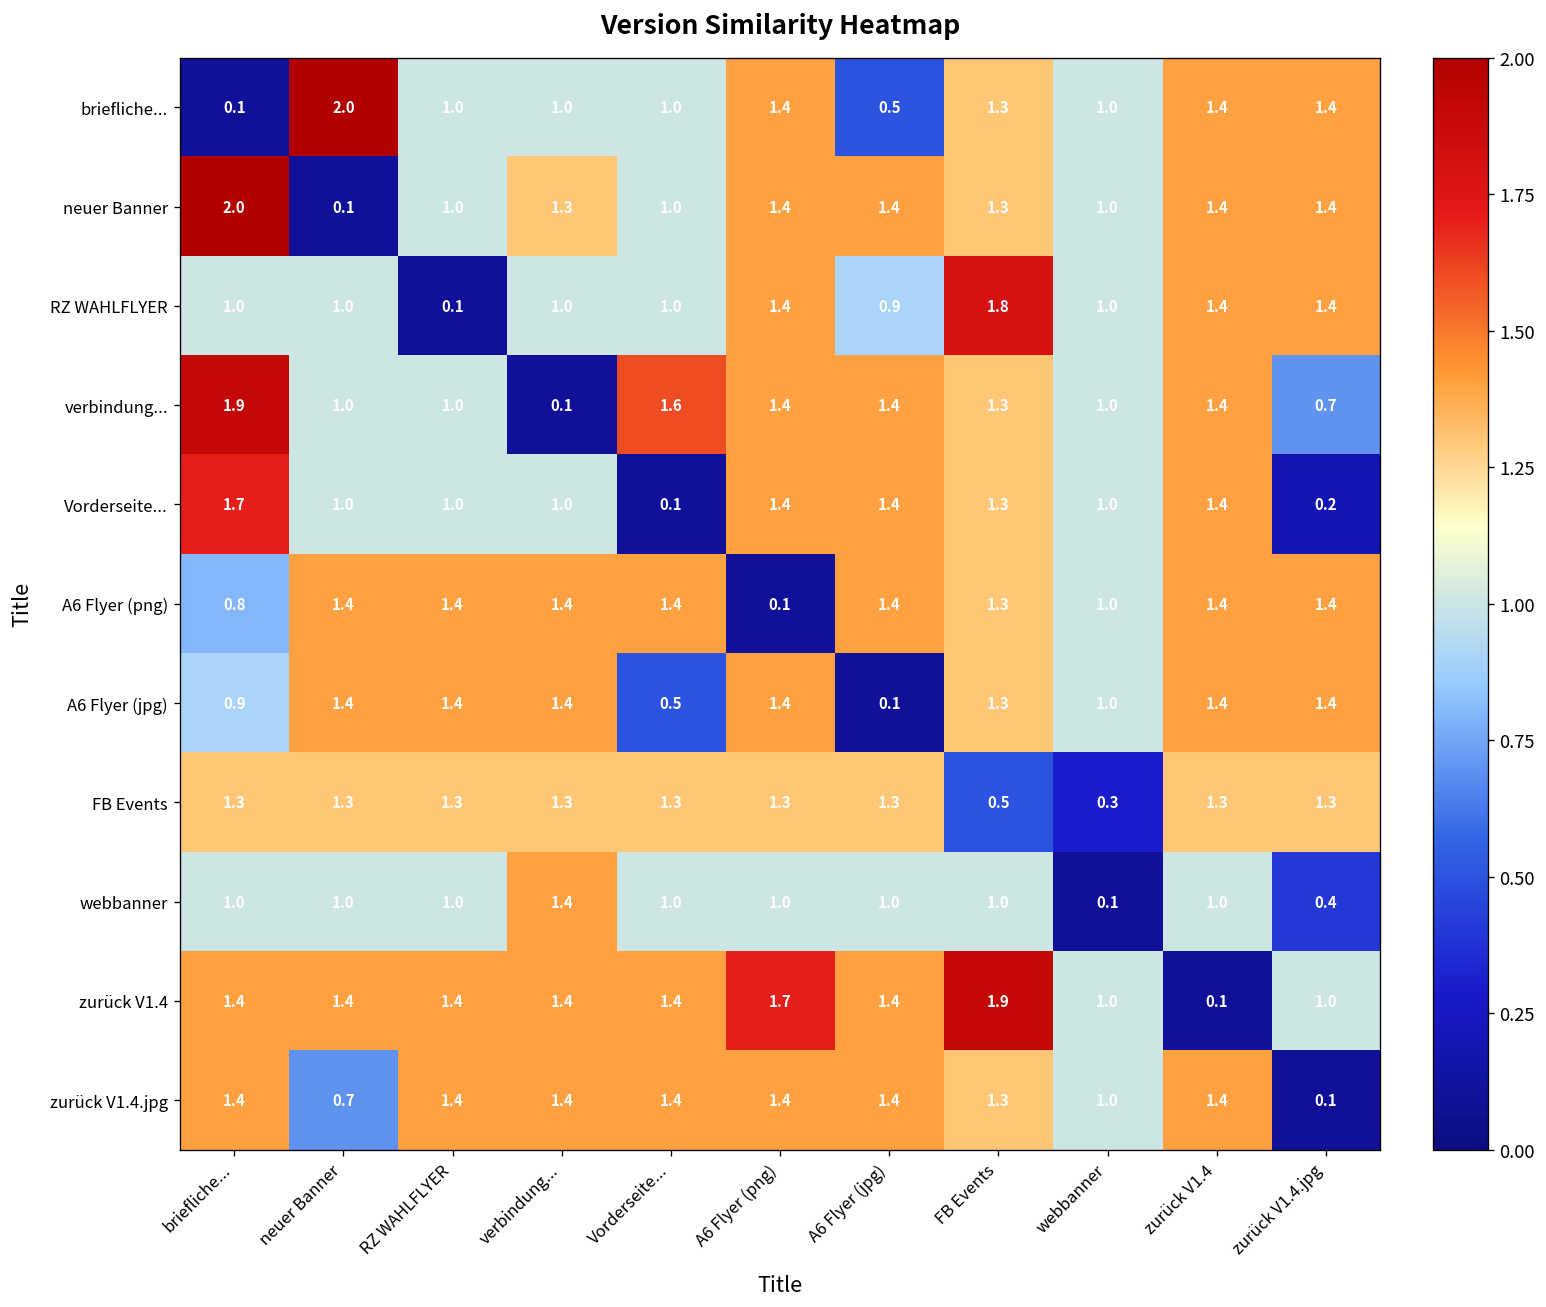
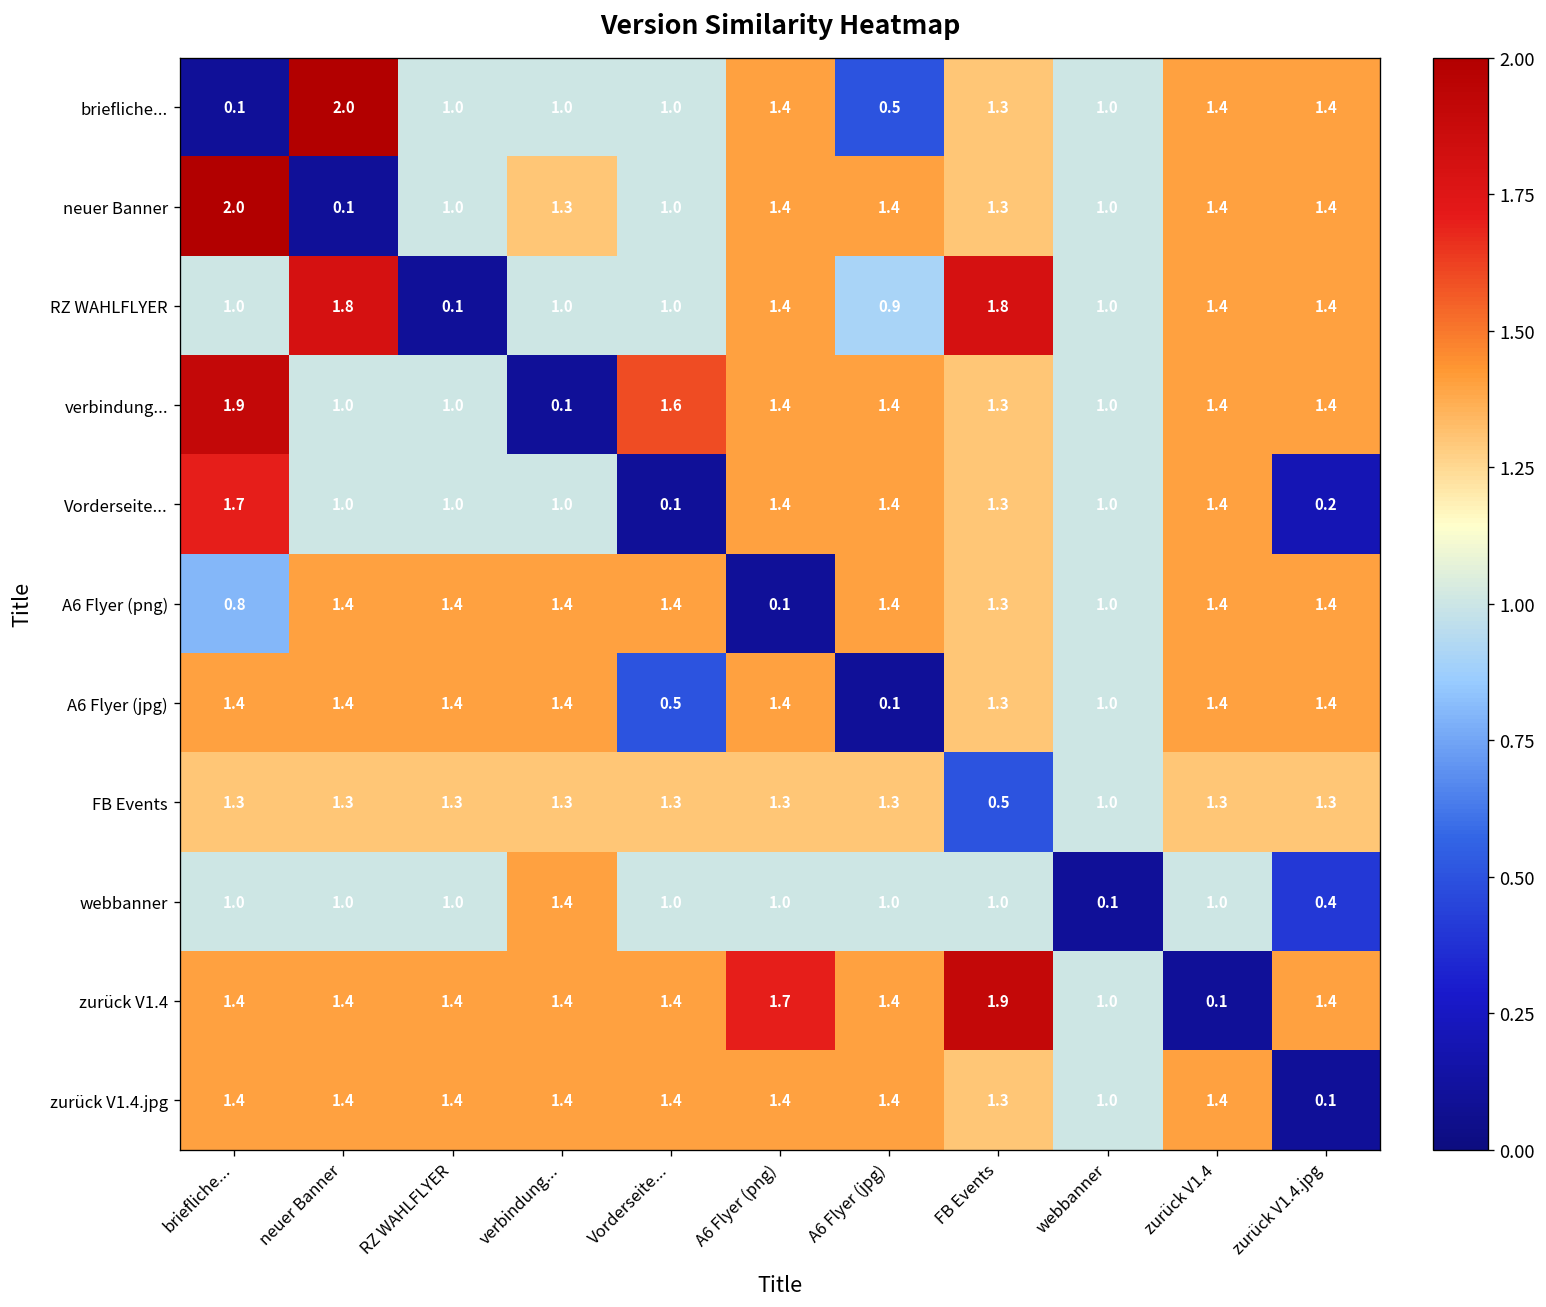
  {
    "briefliche...": {
      "briefliche...": 0.1,
      "neuer Banner": 2.0,
      "RZ WAHLFLYER": 1.0,
      "verbindung...": 1.0,
      "Vorderseite...": 1.0,
      "A6 Flyer (png)": 1.4,
      "A6 Flyer (jpg)": 0.5,
      "FB Events": 1.3,
      "webbanner": 1.0,
      "zurück V1.4": 1.4,
      "zurück V1.4.jpg": 1.4
    },
    "neuer Banner": {
      "briefliche...": 2.0,
      "neuer Banner": 0.1,
      "RZ WAHLFLYER": 1.0,
      "verbindung...": 1.3,
      "Vorderseite...": 1.0,
      "A6 Flyer (png)": 1.4,
      "A6 Flyer (jpg)": 1.4,
      "FB Events": 1.3,
      "webbanner": 1.0,
      "zurück V1.4": 1.4,
      "zurück V1.4.jpg": 1.4
    },
    "RZ WAHLFLYER": {
      "briefliche...": 1.0,
-     "neuer Banner": 1.0,
+     "neuer Banner": 1.8,
      "RZ WAHLFLYER": 0.1,
      "verbindung...": 1.0,
      "Vorderseite...": 1.0,
      "A6 Flyer (png)": 1.4,
      "A6 Flyer (jpg)": 0.9,
      "FB Events": 1.8,
      "webbanner": 1.0,
      "zurück V1.4": 1.4,
      "zurück V1.4.jpg": 1.4
    },
    "verbindung...": {
      "briefliche...": 1.9,
      "neuer Banner": 1.0,
      "RZ WAHLFLYER": 1.0,
      "verbindung...": 0.1,
      "Vorderseite...": 1.6,
      "A6 Flyer (png)": 1.4,
      "A6 Flyer (jpg)": 1.4,
      "FB Events": 1.3,
      "webbanner": 1.0,
      "zurück V1.4": 1.4,
-     "zurück V1.4.jpg": 0.7
+     "zurück V1.4.jpg": 1.4
    },
    "Vorderseite...": {
      "briefliche...": 1.7,
      "neuer Banner": 1.0,
      "RZ WAHLFLYER": 1.0,
      "verbindung...": 1.0,
      "Vorderseite...": 0.1,
      "A6 Flyer (png)": 1.4,
      "A6 Flyer (jpg)": 1.4,
      "FB Events": 1.3,
      "webbanner": 1.0,
      "zurück V1.4": 1.4,
      "zurück V1.4.jpg": 0.2
    },
    "A6 Flyer (png)": {
      "briefliche...": 0.8,
      "neuer Banner": 1.4,
      "RZ WAHLFLYER": 1.4,
      "verbindung...": 1.4,
      "Vorderseite...": 1.4,
      "A6 Flyer (png)": 0.1,
      "A6 Flyer (jpg)": 1.4,
      "FB Events": 1.3,
      "webbanner": 1.0,
      "zurück V1.4": 1.4,
      "zurück V1.4.jpg": 1.4
    },
    "A6 Flyer (jpg)": {
-     "briefliche...": 0.9,
+     "briefliche...": 1.4,
      "neuer Banner": 1.4,
      "RZ WAHLFLYER": 1.4,
      "verbindung...": 1.4,
      "Vorderseite...": 0.5,
      "A6 Flyer (png)": 1.4,
      "A6 Flyer (jpg)": 0.1,
      "FB Events": 1.3,
      "webbanner": 1.0,
      "zurück V1.4": 1.4,
      "zurück V1.4.jpg": 1.4
    },
    "FB Events": {
      "briefliche...": 1.3,
      "neuer Banner": 1.3,
      "RZ WAHLFLYER": 1.3,
      "verbindung...": 1.3,
      "Vorderseite...": 1.3,
      "A6 Flyer (png)": 1.3,
      "A6 Flyer (jpg)": 1.3,
      "FB Events": 0.5,
-     "webbanner": 0.3,
+     "webbanner": 1.0,
      "zurück V1.4": 1.3,
      "zurück V1.4.jpg": 1.3
    },
    "webbanner": {
      "briefliche...": 1.0,
      "neuer Banner": 1.0,
      "RZ WAHLFLYER": 1.0,
      "verbindung...": 1.4,
      "Vorderseite...": 1.0,
      "A6 Flyer (png)": 1.0,
      "A6 Flyer (jpg)": 1.0,
      "FB Events": 1.0,
      "webbanner": 0.1,
      "zurück V1.4": 1.0,
      "zurück V1.4.jpg": 0.4
    },
    "zurück V1.4": {
      "briefliche...": 1.4,
      "neuer Banner": 1.4,
      "RZ WAHLFLYER": 1.4,
      "verbindung...": 1.4,
      "Vorderseite...": 1.4,
      "A6 Flyer (png)": 1.7,
      "A6 Flyer (jpg)": 1.4,
      "FB Events": 1.9,
      "webbanner": 1.0,
      "zurück V1.4": 0.1,
-     "zurück V1.4.jpg": 1.0
+     "zurück V1.4.jpg": 1.4
    },
    "zurück V1.4.jpg": {
      "briefliche...": 1.4,
-     "neuer Banner": 0.7,
+     "neuer Banner": 1.4,
      "RZ WAHLFLYER": 1.4,
      "verbindung...": 1.4,
      "Vorderseite...": 1.4,
      "A6 Flyer (png)": 1.4,
      "A6 Flyer (jpg)": 1.4,
      "FB Events": 1.3,
      "webbanner": 1.0,
      "zurück V1.4": 1.4,
      "zurück V1.4.jpg": 0.1
    }
  }
